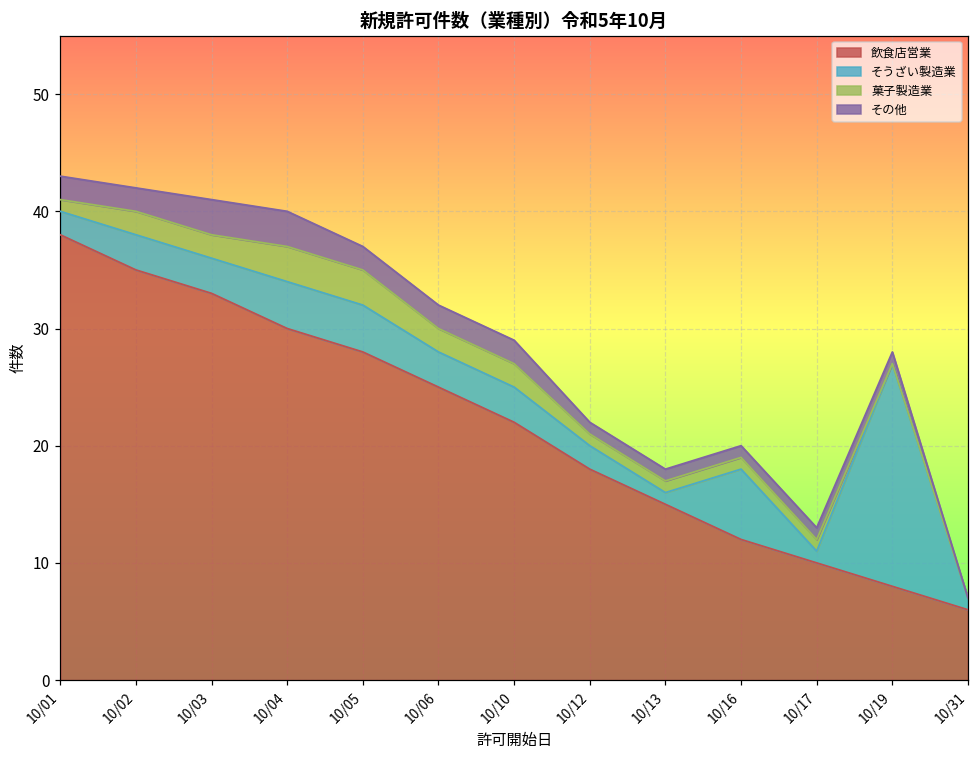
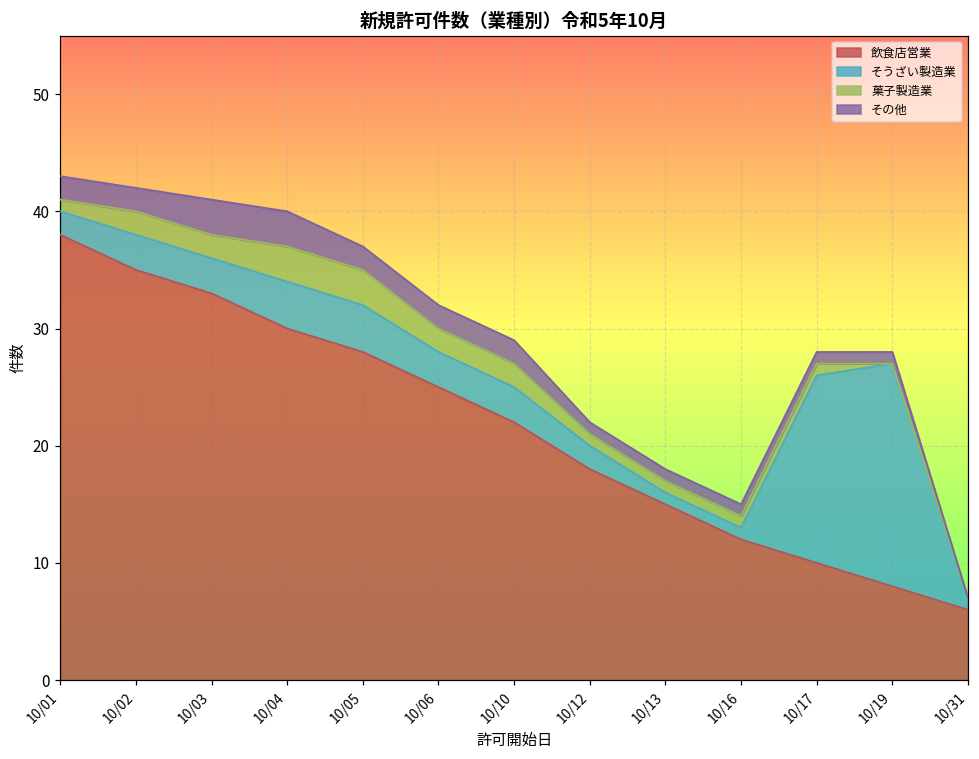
  {
    "飲食店営業": {
      "10/01": 38,
      "10/02": 35,
      "10/03": 33,
      "10/04": 30,
      "10/05": 28,
      "10/06": 25,
      "10/10": 22,
      "10/12": 18,
      "10/13": 15,
      "10/16": 12,
      "10/17": 10,
      "10/19": 8,
      "10/31": 6
    },
    "そうざい製造業": {
      "10/01": 2,
      "10/02": 3,
      "10/03": 3,
      "10/04": 4,
      "10/05": 4,
      "10/06": 3,
      "10/10": 3,
      "10/12": 2,
      "10/13": 1,
-     "10/16": 6,
-     "10/17": 1
+     "10/16": 1,
+     "10/17": 16
    },
    "菓子製造業": {
      "10/01": 1,
      "10/02": 2,
      "10/03": 2,
      "10/04": 3,
      "10/05": 3,
      "10/06": 2,
      "10/10": 2,
      "10/12": 1,
      "10/13": 1,
      "10/16": 1,
      "10/17": 1
    },
    "その他": {
      "10/01": 2,
      "10/02": 2,
      "10/03": 3,
      "10/04": 3,
      "10/05": 2,
      "10/06": 2,
      "10/10": 2,
      "10/12": 1,
      "10/13": 1,
      "10/16": 1,
      "10/17": 1,
      "10/19": 1
    }
  }
